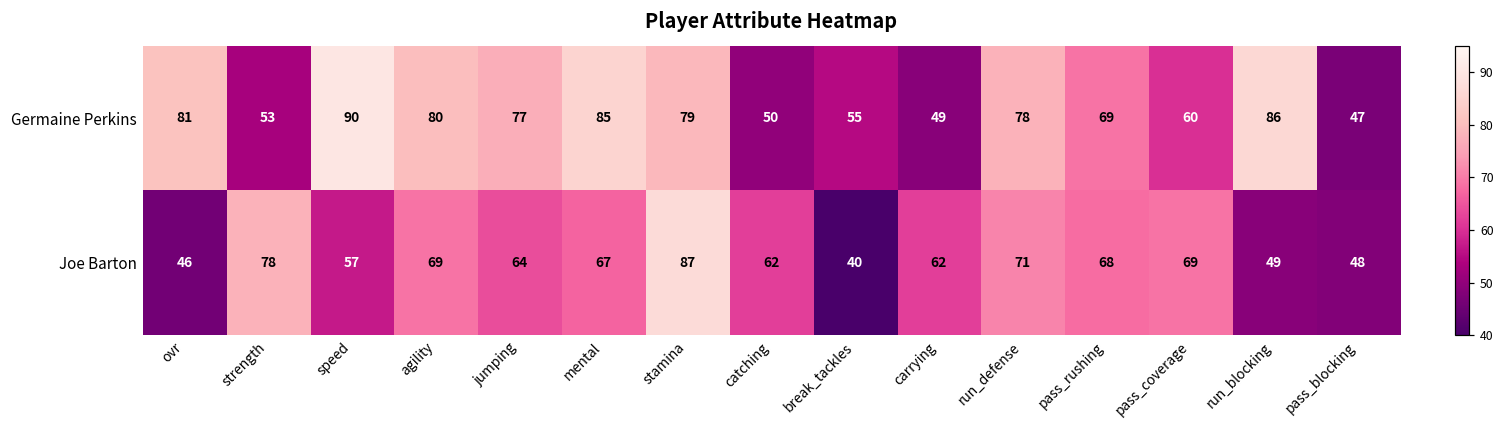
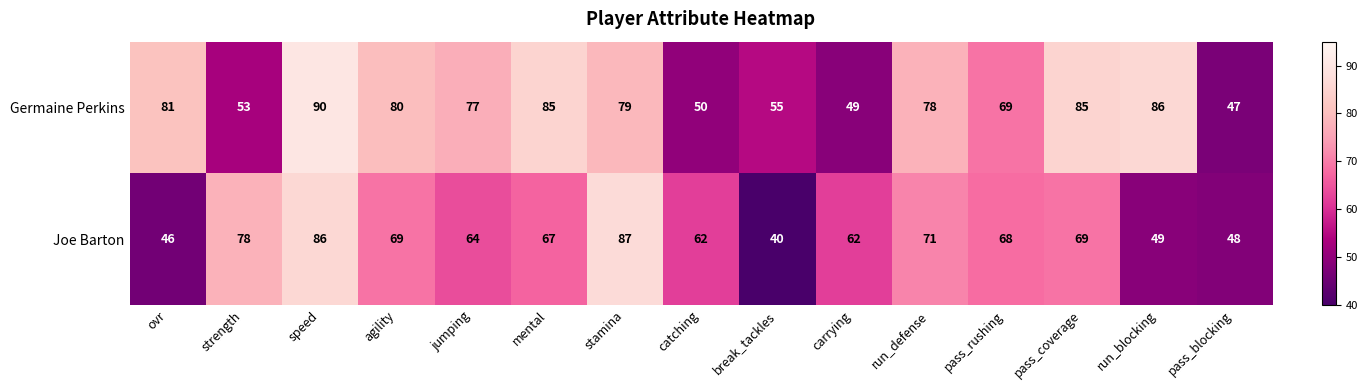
  {
    "Germaine Perkins": {
      "ovr": 81,
      "strength": 53,
      "speed": 90,
      "agility": 80,
      "jumping": 77,
      "mental": 85,
      "stamina": 79,
      "catching": 50,
      "break_tackles": 55,
      "carrying": 49,
      "run_defense": 78,
      "pass_rushing": 69,
-     "pass_coverage": 60,
+     "pass_coverage": 85,
      "run_blocking": 86,
      "pass_blocking": 47
    },
    "Joe Barton": {
      "ovr": 46,
      "strength": 78,
-     "speed": 57,
+     "speed": 86,
      "agility": 69,
      "jumping": 64,
      "mental": 67,
      "stamina": 87,
      "catching": 62,
      "break_tackles": 40,
      "carrying": 62,
      "run_defense": 71,
      "pass_rushing": 68,
      "pass_coverage": 69,
      "run_blocking": 49,
      "pass_blocking": 48
    }
  }
